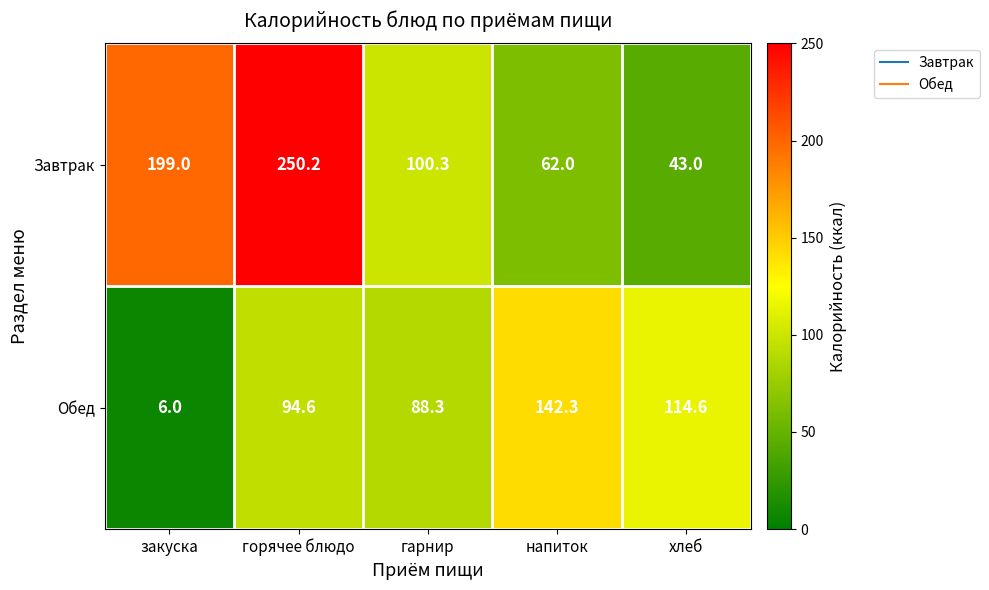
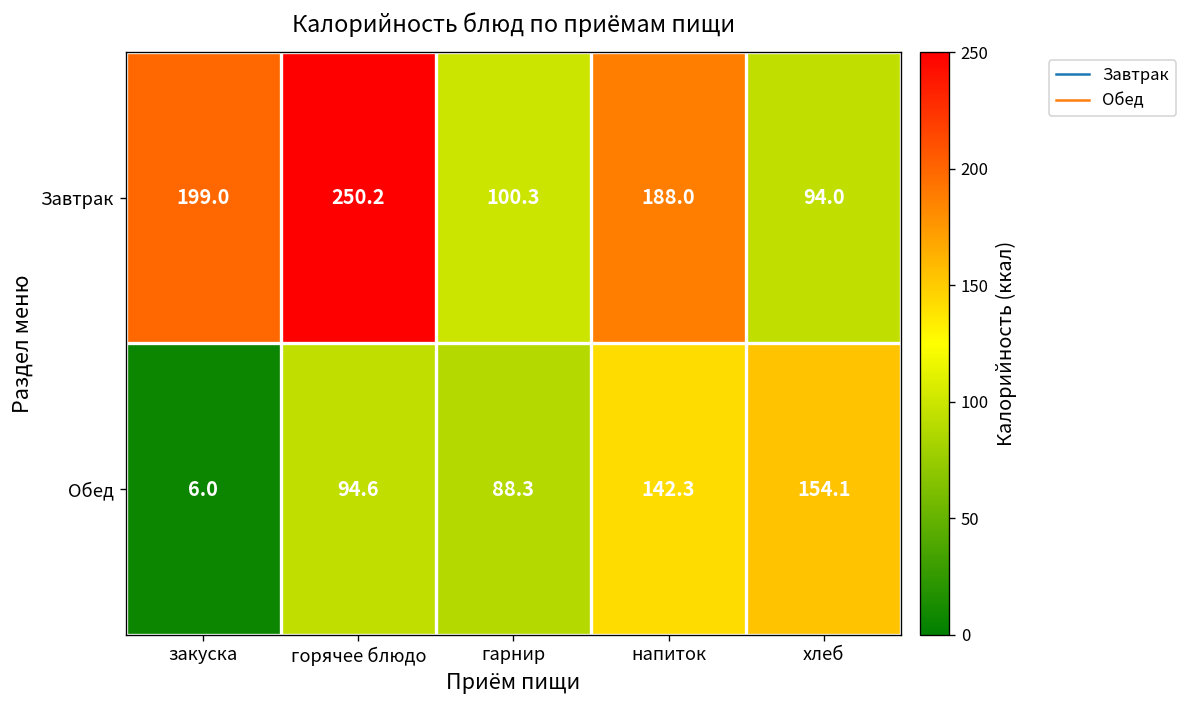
  {
    "Завтрак": {
      "закуска": 199.0,
      "горячее блюдо": 250.2,
      "гарнир": 100.3,
-     "напиток": 62.0,
-     "хлеб": 43.0
+     "напиток": 188.0,
+     "хлеб": 94.0
    },
    "Обед": {
      "закуска": 6.0,
      "горячее блюдо": 94.6,
      "гарнир": 88.3,
      "напиток": 142.3,
-     "хлеб": 114.6
+     "хлеб": 154.1
    }
  }
